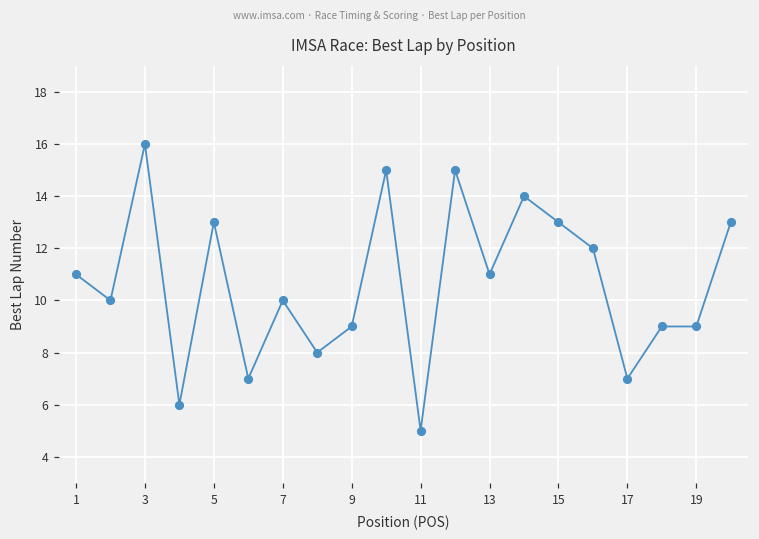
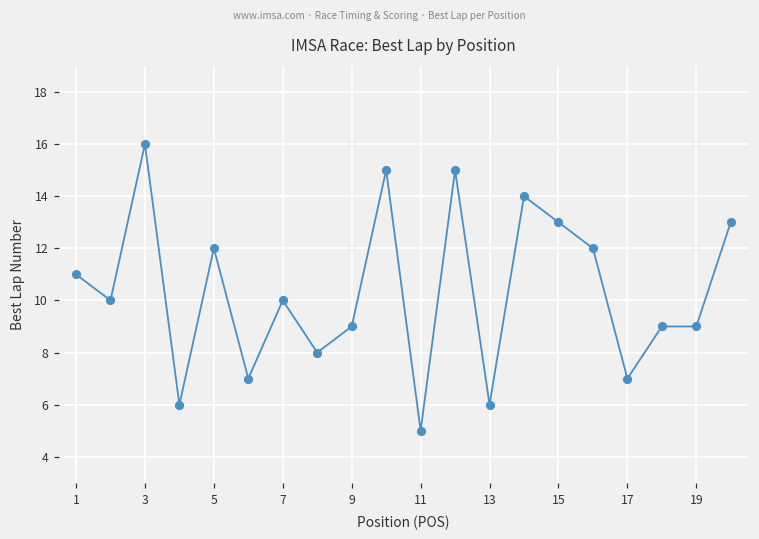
  {
    "1": 11,
    "3": 16,
-   "5": 13,
+   "5": 12,
    "7": 10,
    "9": 9,
    "11": 5,
-   "13": 11,
+   "13": 6,
    "15": 13,
    "17": 7,
    "19": 9
  }
